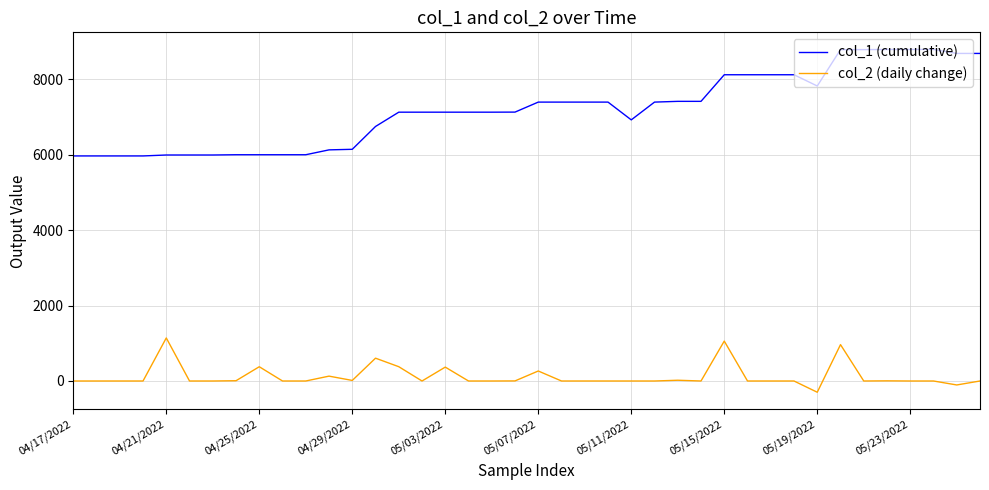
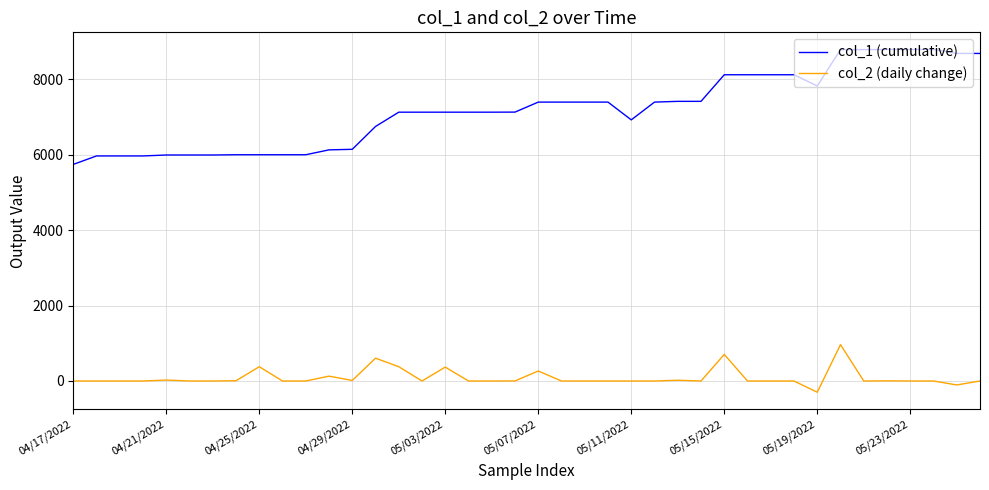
  {
    "col_1 (cumulative)": {
-     "04/17/2022": 6000,
+     "04/17/2022": 5700,
      "04/21/2022": 6000,
      "04/25/2022": 6000,
      "04/29/2022": 6100,
      "05/03/2022": 7100,
      "05/07/2022": 7400,
      "05/11/2022": 6900,
      "05/15/2022": 8100
    },
    "col_2 (daily change)": {
      "04/17/2022": 0,
-     "04/21/2022": 1100,
+     "04/21/2022": 0,
      "04/25/2022": 400,
      "04/29/2022": 0,
      "05/03/2022": 400,
      "05/07/2022": 300,
      "05/11/2022": 0,
-     "05/15/2022": 1100,
+     "05/15/2022": 700,
      "05/19/2022": -300,
      "05/23/2022": 0
    }
  }
